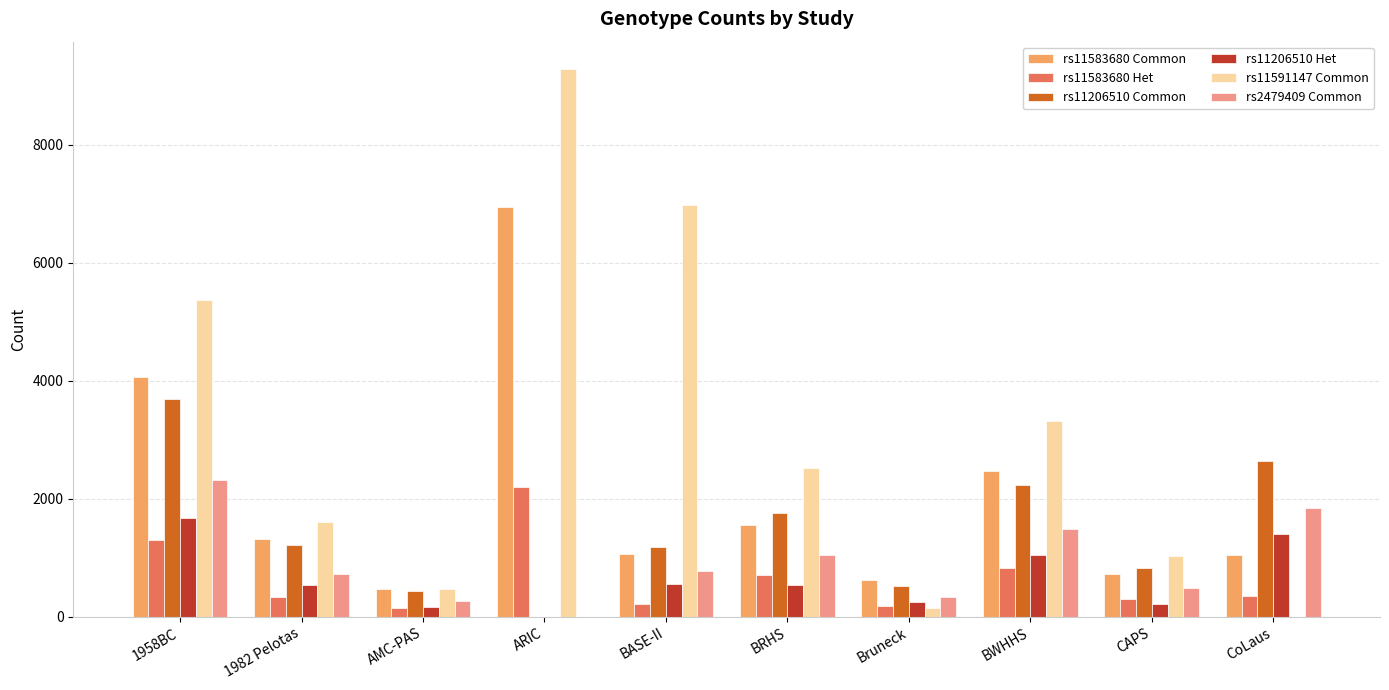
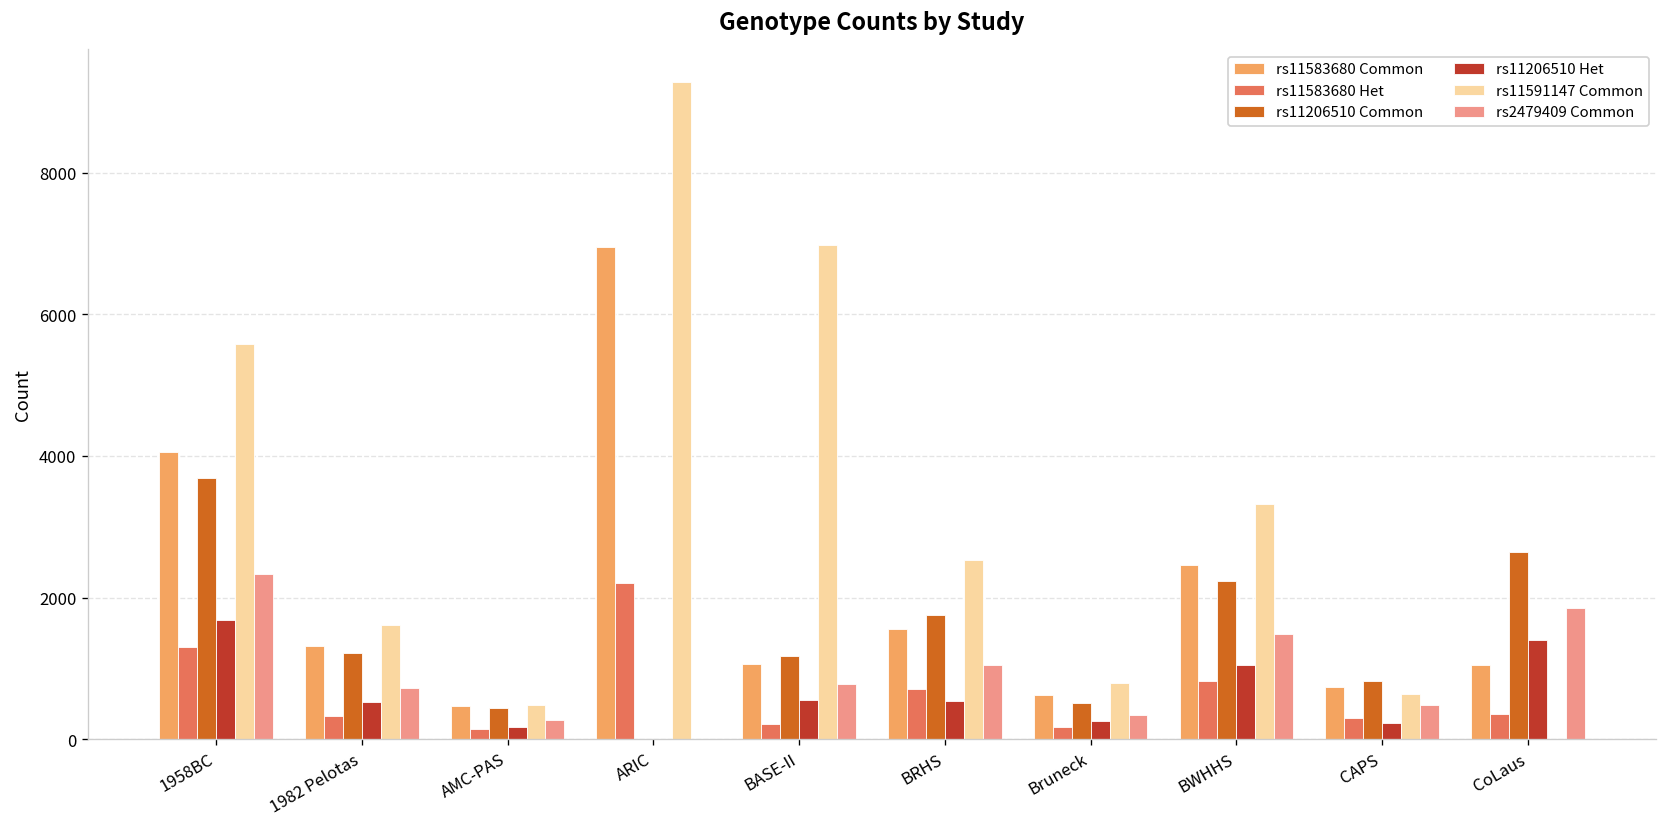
  {
    "rs11591147 Common": {
-     "1958BC": 5400,
+     "1958BC": 5600,
      "1982 Pelotas": 1600,
      "AMC-PAS": 500,
      "ARIC": 9300,
      "BASE-II": 7000,
      "BRHS": 2500,
-     "Bruneck": 200,
+     "Bruneck": 800,
      "BWHHS": 3300,
-     "CAPS": 1000,
+     "CAPS": 600,
      "CoLaus": 0
    }
  }
